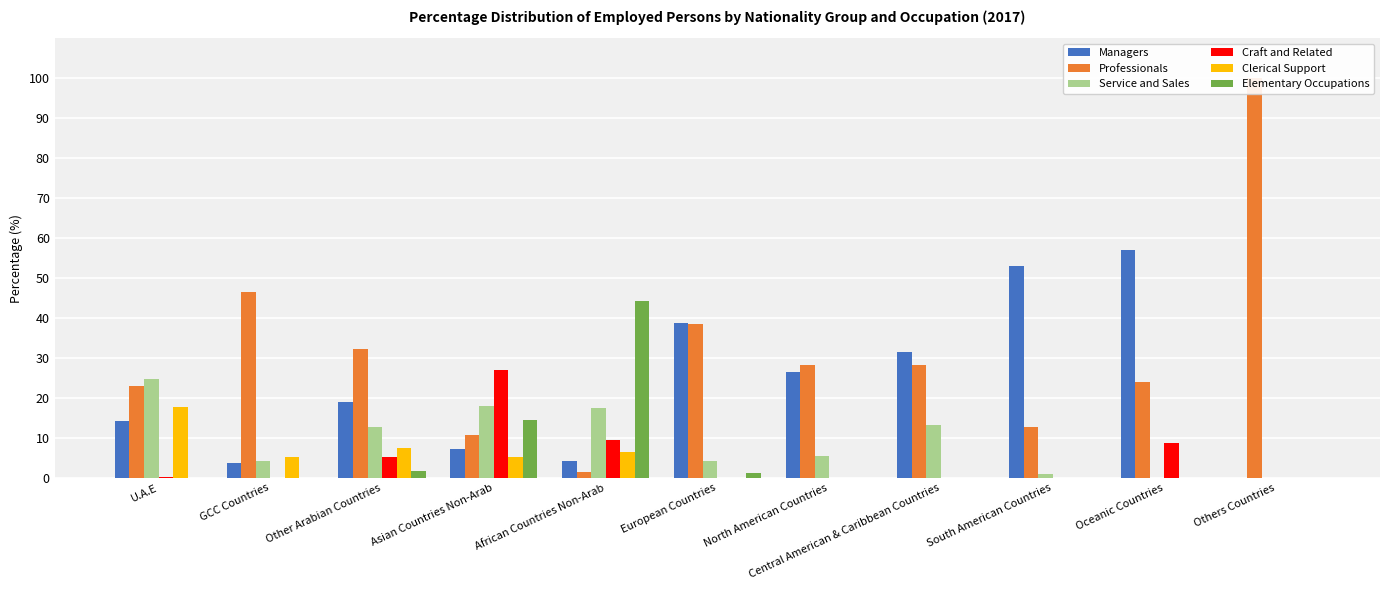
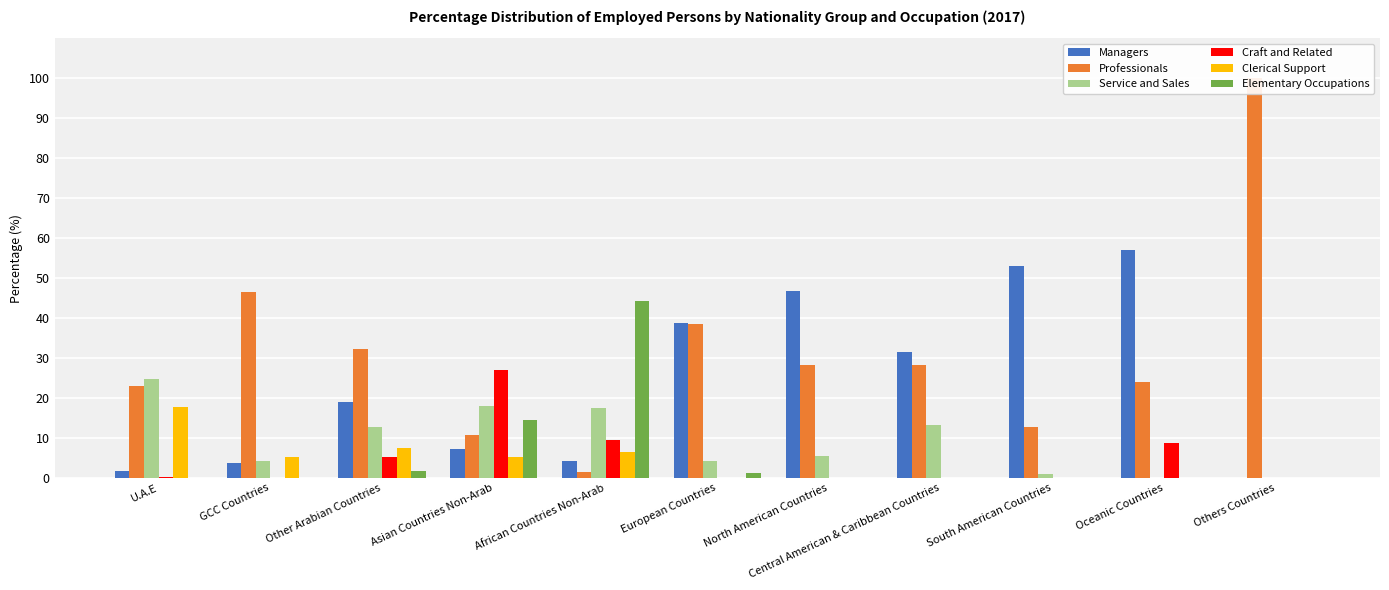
  {
    "Managers": {
-     "U.A.E": 14,
+     "U.A.E": 2,
      "GCC Countries": 4,
      "Other Arabian Countries": 19,
      "Asian Countries Non-Arab": 7,
      "African Countries Non-Arab": 4,
      "European Countries": 39,
-     "North American Countries": 27,
+     "North American Countries": 47,
      "Central American & Caribbean Countries": 32,
      "South American Countries": 53,
      "Oceanic Countries": 57,
      "Others Countries": 0
    },
    "Professionals": {
      "U.A.E": 23,
      "GCC Countries": 47,
      "Other Arabian Countries": 32,
      "Asian Countries Non-Arab": 11,
      "African Countries Non-Arab": 1,
      "European Countries": 39,
      "North American Countries": 28,
      "Central American & Caribbean Countries": 28,
      "South American Countries": 13,
      "Oceanic Countries": 24
    },
    "Service and Sales": {
      "U.A.E": 25,
      "GCC Countries": 4,
      "Other Arabian Countries": 13,
      "Asian Countries Non-Arab": 18,
      "African Countries Non-Arab": 18,
      "European Countries": 4,
      "North American Countries": 5,
      "Central American & Caribbean Countries": 13,
      "South American Countries": 1,
      "Oceanic Countries": 0,
      "Others Countries": 0
    },
    "Craft and Related": {
      "GCC Countries": 0,
      "Other Arabian Countries": 5,
      "Asian Countries Non-Arab": 27,
      "African Countries Non-Arab": 10,
      "European Countries": 0,
      "North American Countries": 0,
      "Central American & Caribbean Countries": 0,
      "South American Countries": 0,
      "Oceanic Countries": 9,
      "Others Countries": 0
    },
    "Clerical Support": {
      "U.A.E": 18,
      "GCC Countries": 5,
      "Other Arabian Countries": 8,
      "Asian Countries Non-Arab": 5,
      "African Countries Non-Arab": 7,
      "European Countries": 0,
      "North American Countries": 0,
      "Central American & Caribbean Countries": 0,
      "South American Countries": 0,
      "Oceanic Countries": 0,
      "Others Countries": 0
    },
    "Elementary Occupations": {
      "U.A.E": 0,
      "GCC Countries": 0,
      "Other Arabian Countries": 2,
      "Asian Countries Non-Arab": 14,
      "African Countries Non-Arab": 44,
      "European Countries": 1,
      "North American Countries": 0,
      "Central American & Caribbean Countries": 0,
      "South American Countries": 0,
      "Oceanic Countries": 0,
      "Others Countries": 0
    }
  }
